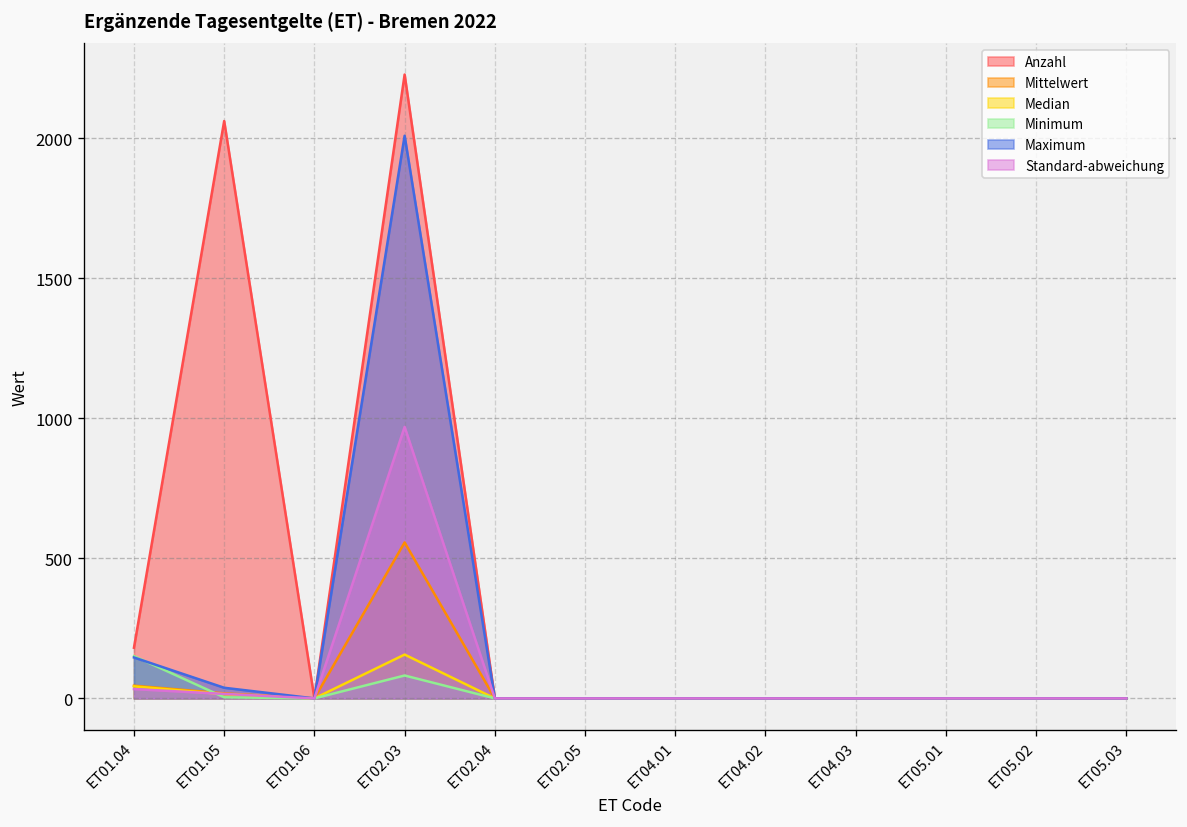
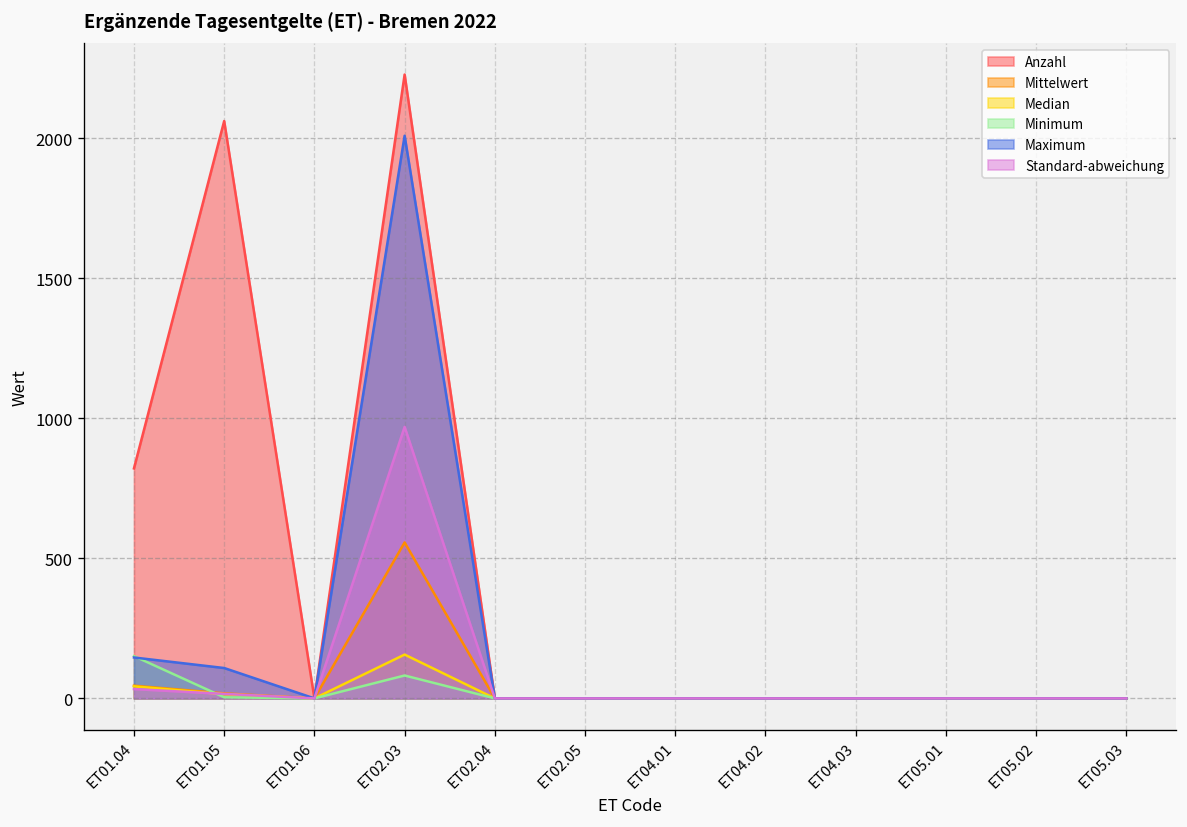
  {
    "Anzahl": {
-     "ET01.04": 180,
+     "ET01.04": 820,
      "ET01.05": 2060,
      "ET02.03": 2230
    },
    "Minimum": {
      "ET01.05": 0,
      "ET02.03": 80
    },
    "Maximum": {
-     "ET01.05": 40,
+     "ET01.05": 110,
      "ET02.03": 2010
    },
    "Standard-abweichung": {
      "ET02.03": 970
    }
  }
